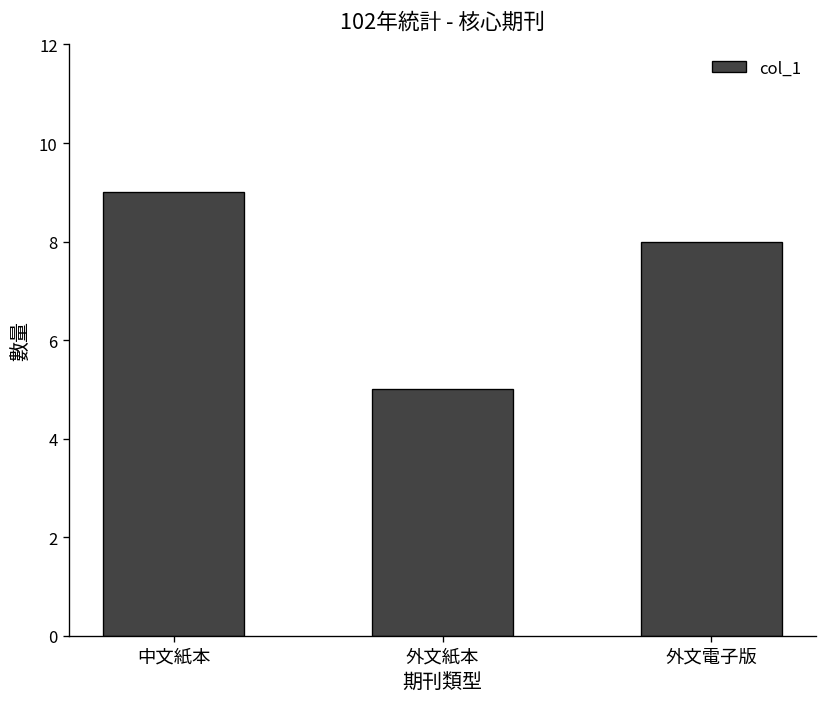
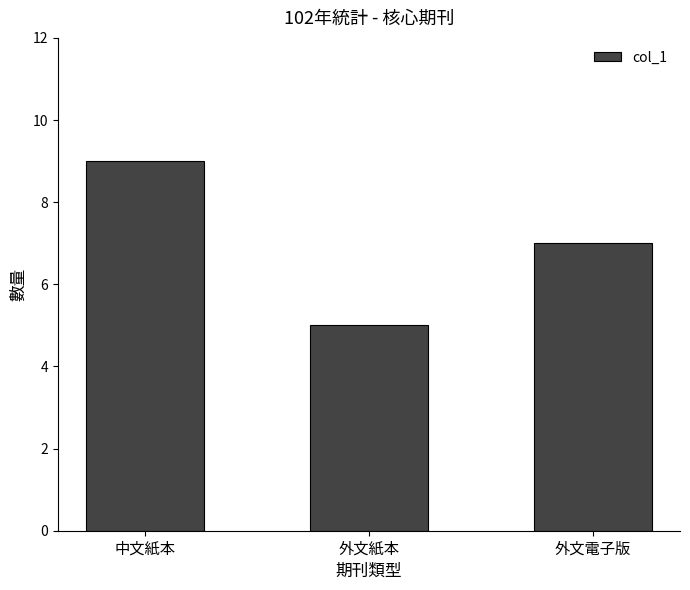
  {
    "中文紙本": 9,
    "外文紙本": 5,
-   "外文電子版": 8
+   "外文電子版": 7
  }
